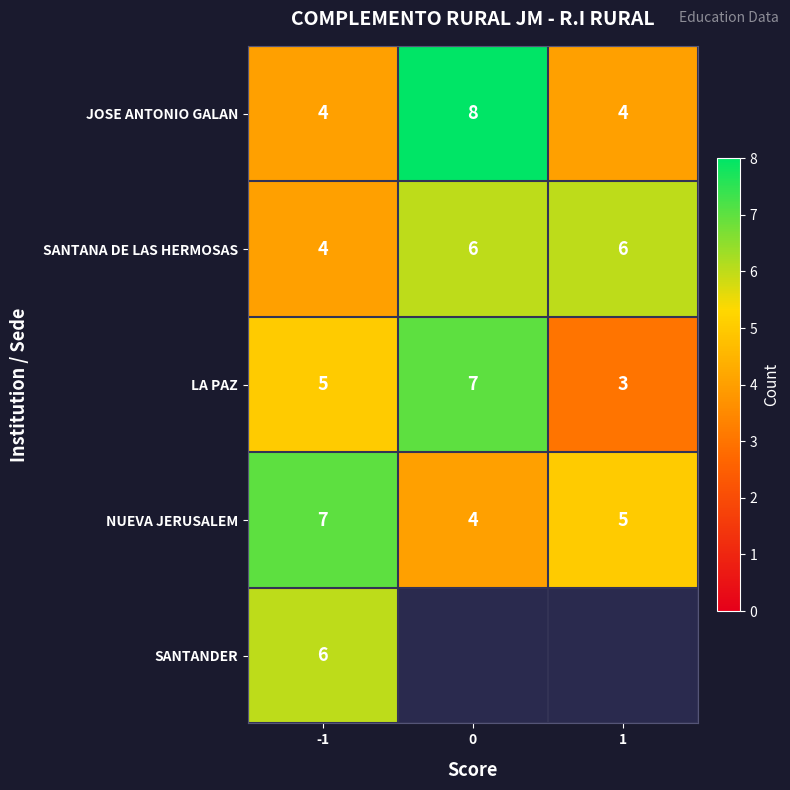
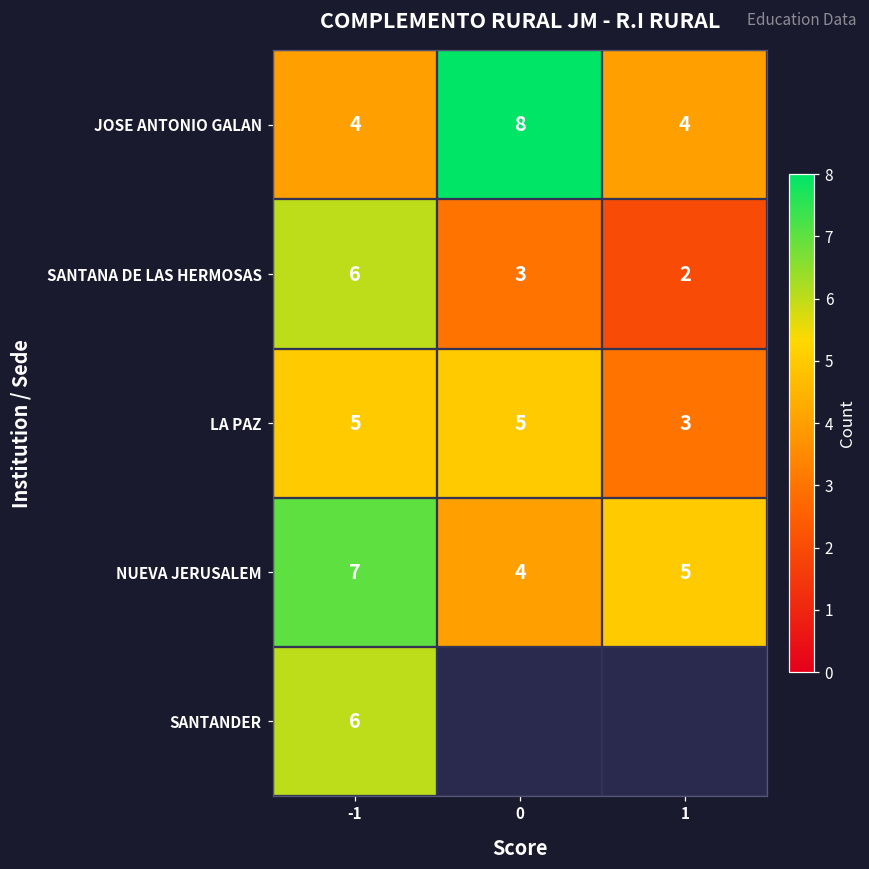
  {
    "JOSE ANTONIO GALAN": {
      "-1": 4,
      "0": 8,
      "1": 4
    },
    "SANTANA DE LAS HERMOSAS": {
-     "-1": 4,
-     "0": 6,
-     "1": 6
+     "-1": 6,
+     "0": 3,
+     "1": 2
    },
    "LA PAZ": {
      "-1": 5,
-     "0": 7,
+     "0": 5,
      "1": 3
    },
    "NUEVA JERUSALEM": {
      "-1": 7,
      "0": 4,
      "1": 5
    },
    "SANTANDER": {
      "-1": 6
    }
  }
